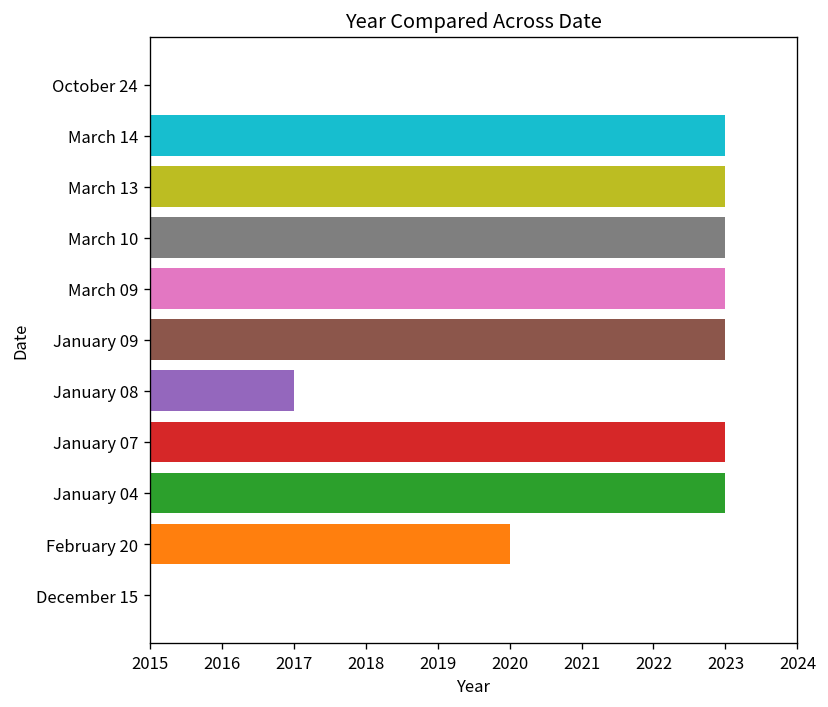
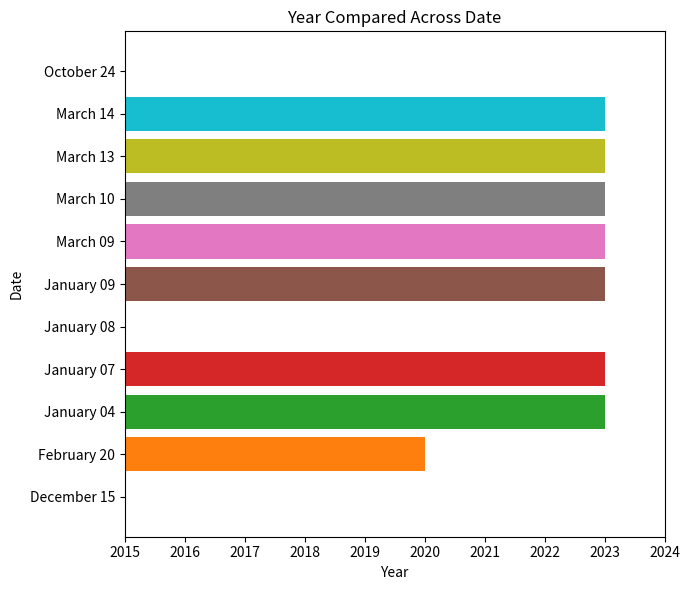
  {
    "October 24": 2015,
    "March 14": 2023,
    "March 13": 2023,
    "March 10": 2023,
    "March 09": 2023,
    "January 09": 2023,
-   "January 08": 2017,
+   "January 08": 2015,
    "January 07": 2023,
    "January 04": 2023,
    "February 20": 2020,
    "December 15": 2015
  }
